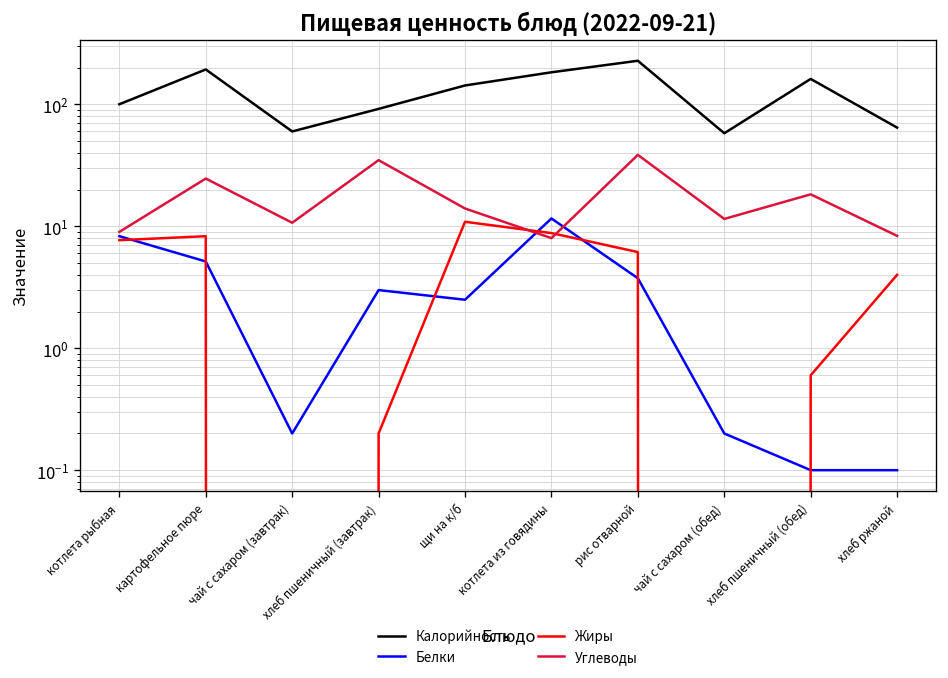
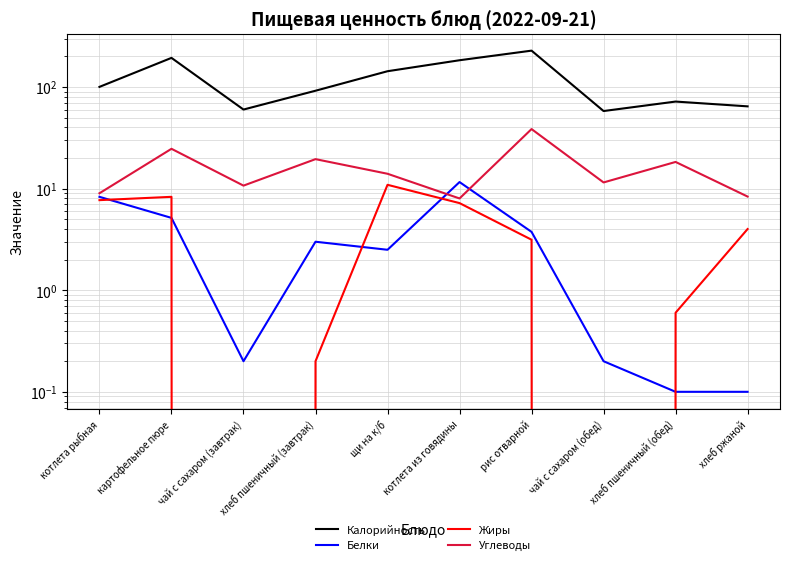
  {
    "Калорийность": {
      "котлета рыбная": 100,
      "картофельное пюре": 190,
      "чай с сахаром (завтрак)": 60,
      "хлеб пшеничный (завтрак)": 90,
      "щи на к/б": 140,
      "котлета из говядины": 180,
      "рис отварной": 230,
      "чай с сахаром (обед)": 60,
-     "хлеб пшеничный (обед)": 160,
+     "хлеб пшеничный (обед)": 70,
      "хлеб ржаной": 60
    },
    "Белки": {
      "котлета рыбная": 8,
      "картофельное пюре": 5,
      "чай с сахаром (завтрак)": 0.2,
      "хлеб пшеничный (завтрак)": 3.0,
      "щи на к/б": 2.5,
      "котлета из говядины": 12,
      "рис отварной": 3.8,
      "чай с сахаром (обед)": 0.2,
      "хлеб пшеничный (обед)": 0.1,
      "хлеб ржаной": 0.1
    },
    "Жиры": {
      "котлета рыбная": 8,
      "картофельное пюре": 8,
      "хлеб пшеничный (завтрак)": 0.2,
      "щи на к/б": 11,
-     "котлета из говядины": 9,
-     "рис отварной": 6,
+     "котлета из говядины": 7,
+     "рис отварной": 3.1,
      "хлеб пшеничный (обед)": 0.6,
      "хлеб ржаной": 4.0
    },
    "Углеводы": {
      "котлета рыбная": 9,
      "картофельное пюре": 25,
      "чай с сахаром (завтрак)": 11,
-     "хлеб пшеничный (завтрак)": 35,
+     "хлеб пшеничный (завтрак)": 20,
      "щи на к/б": 14,
      "котлета из говядины": 8,
      "рис отварной": 39,
      "чай с сахаром (обед)": 12,
      "хлеб пшеничный (обед)": 18,
      "хлеб ржаной": 8
    }
  }
